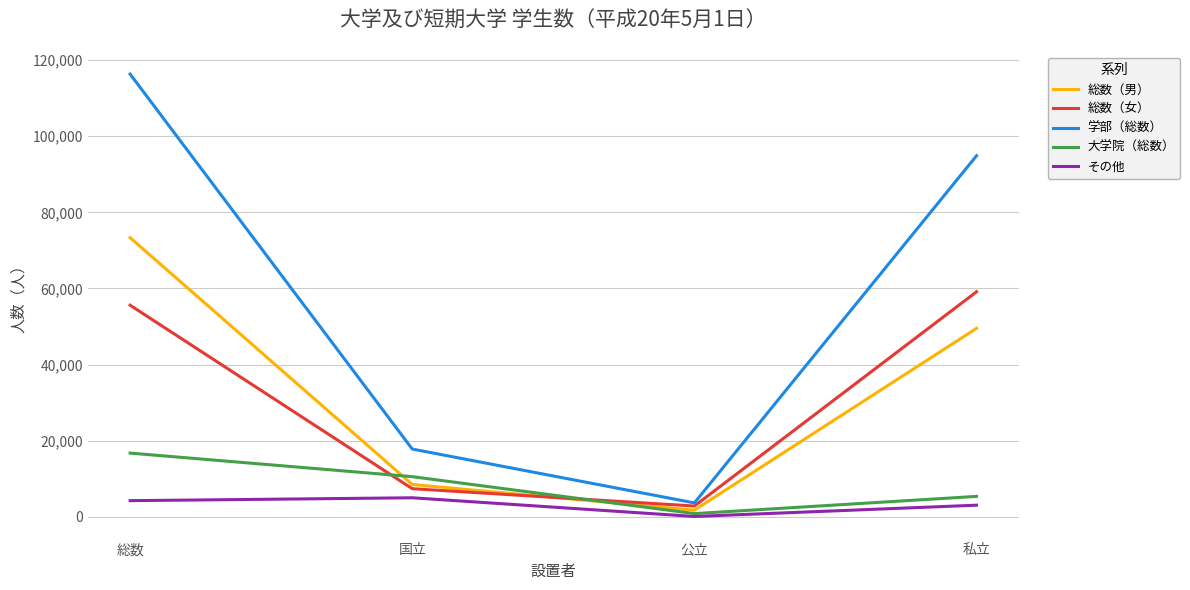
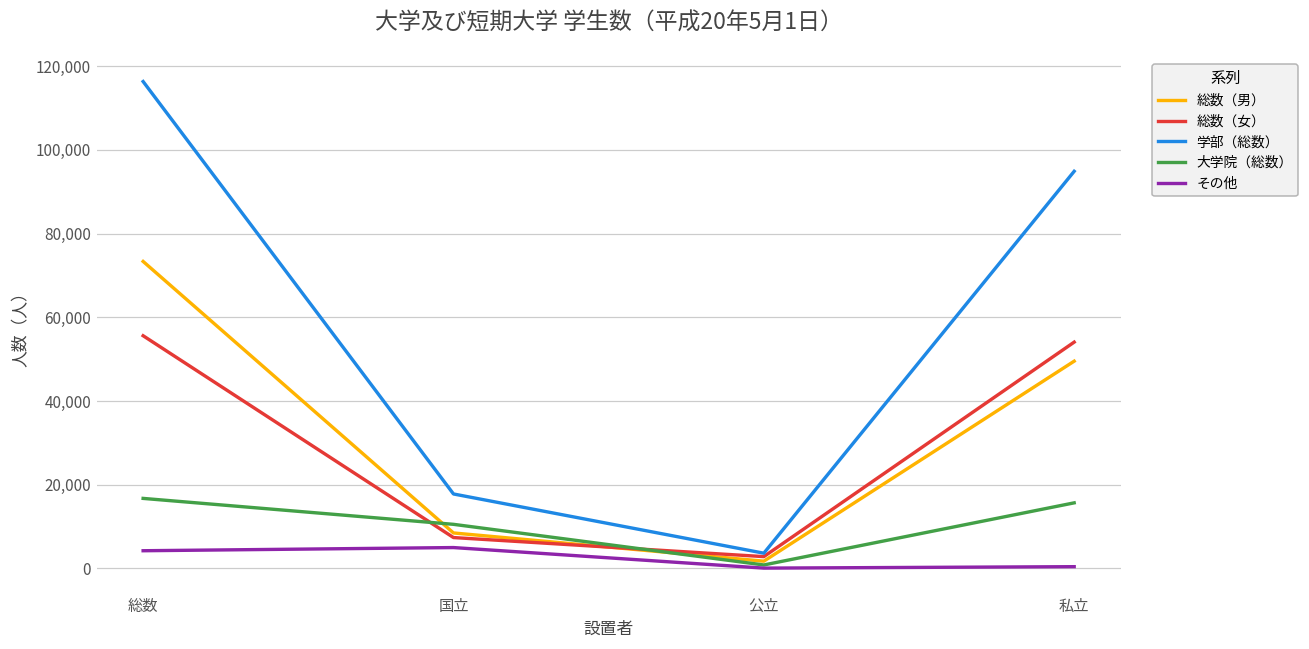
  {
    "総数（男）": {
      "総数": "73,000",
      "国立": "8,000",
      "公立": "2,000",
      "私立": "50,000"
    },
    "総数（女）": {
      "総数": "56,000",
      "国立": "7,000",
      "公立": "3,000",
-     "私立": "59,000"
+     "私立": "54,000"
    },
    "学部（総数）": {
      "総数": "116,000",
      "国立": "18,000",
      "公立": "4,000",
      "私立": "95,000"
    },
    "大学院（総数）": {
      "総数": "17,000",
      "国立": "11,000",
      "公立": "1,000",
-     "私立": "5,000"
+     "私立": "16,000"
    },
    "その他": {
      "総数": "4,000",
      "国立": "5,000",
      "公立": "0",
-     "私立": "3,000"
+     "私立": "0"
    }
  }
